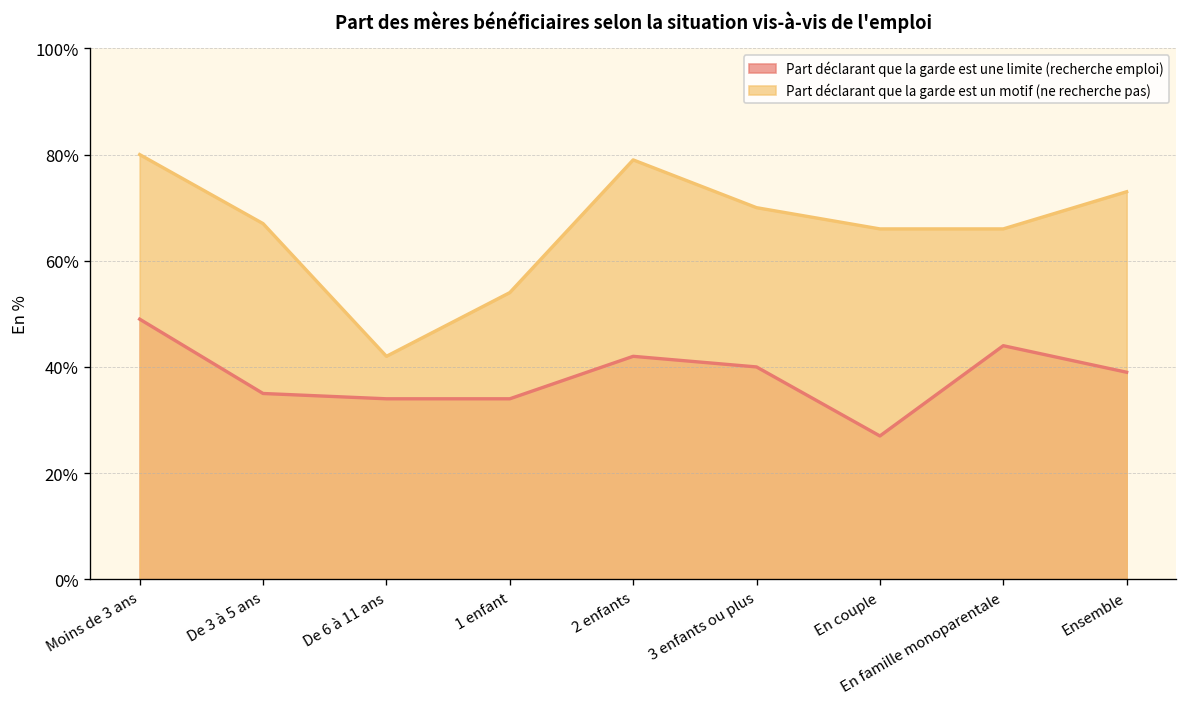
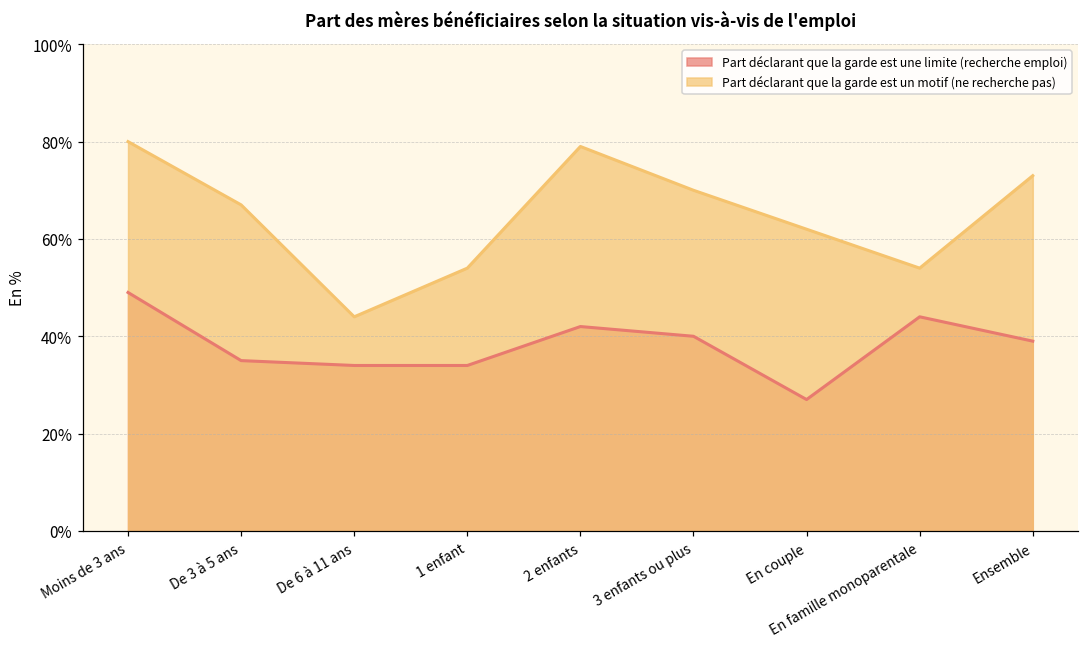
  {
    "Part déclarant que la garde est une limite (recherche emploi)": {
      "Moins de 3 ans": "49%",
      "De 3 à 5 ans": "35%",
      "De 6 à 11 ans": "34%",
      "1 enfant": "34%",
      "2 enfants": "42%",
      "3 enfants ou plus": "40%",
      "En couple": "27%",
      "En famille monoparentale": "44%",
      "Ensemble": "39%"
    },
    "Part déclarant que la garde est un motif (ne recherche pas)": {
      "Moins de 3 ans": "80%",
      "De 3 à 5 ans": "67%",
-     "De 6 à 11 ans": "42%",
+     "De 6 à 11 ans": "44%",
      "1 enfant": "54%",
      "2 enfants": "79%",
      "3 enfants ou plus": "70%",
-     "En couple": "66%",
-     "En famille monoparentale": "66%",
+     "En couple": "62%",
+     "En famille monoparentale": "54%",
      "Ensemble": "73%"
    }
  }
